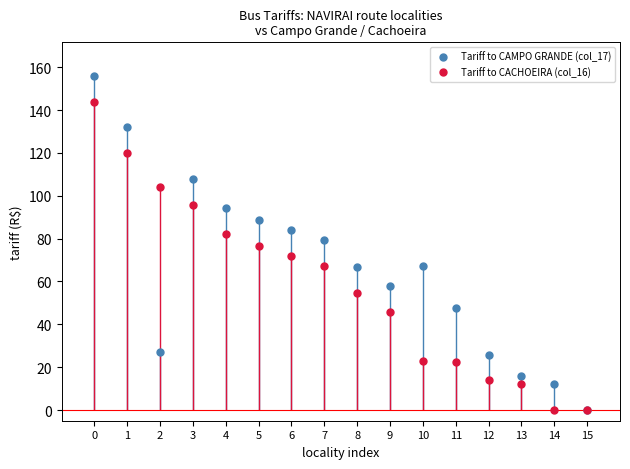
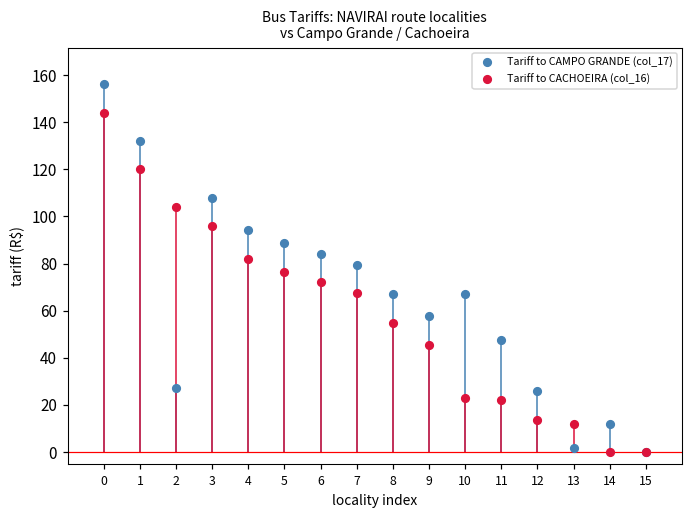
  {
    "Tariff to CAMPO GRANDE (col_17)": {
      "0": 156,
      "1": 132,
      "2": 27,
      "3": 108,
      "4": 94,
      "5": 89,
      "6": 84,
      "7": 80,
      "8": 67,
      "9": 58,
      "10": 67,
      "11": 48,
      "12": 26,
-     "13": 16,
+     "13": 2,
      "14": 12
    },
    "Tariff to CACHOEIRA (col_16)": {
      "0": 144,
      "1": 120,
      "2": 104,
      "3": 96,
      "4": 82,
      "5": 77,
      "6": 72,
      "7": 67,
      "8": 55,
      "9": 46,
      "10": 23,
      "11": 22,
      "12": 14,
      "13": 12,
      "14": 0
    }
  }
